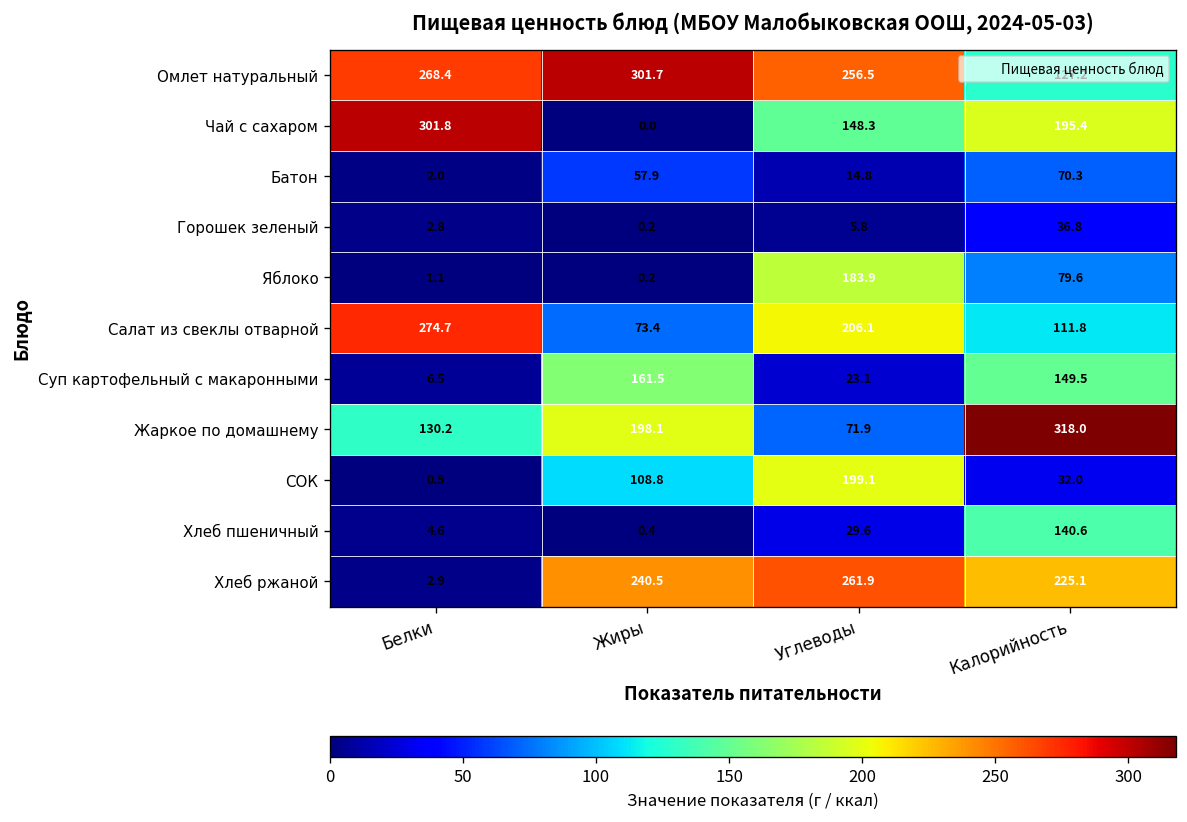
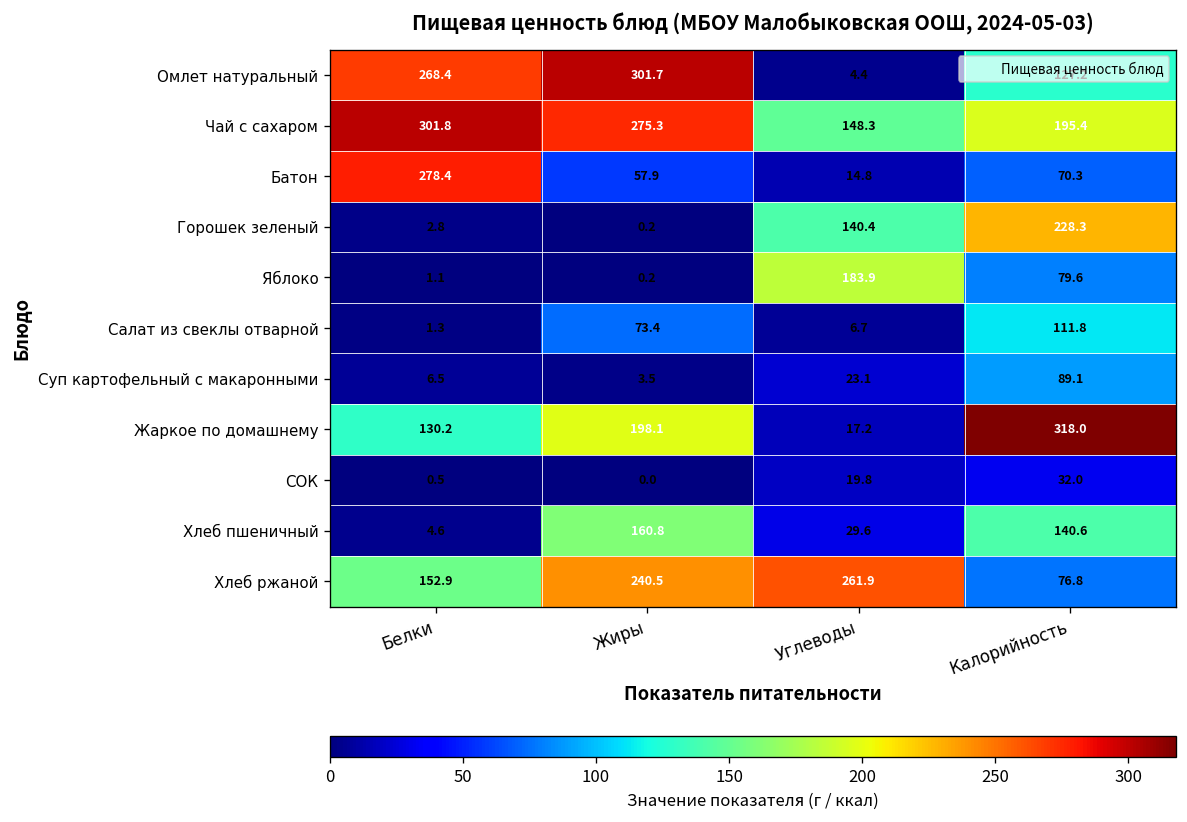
  {
    "Омлет натуральный": {
      "Белки": 268.4,
      "Жиры": 301.7,
-     "Углеводы": 256.5
+     "Углеводы": 4.4
    },
    "Чай с сахаром": {
      "Белки": 301.8,
-     "Жиры": 0.0,
+     "Жиры": 275.3,
      "Углеводы": 148.3,
      "Калорийность": 195.4
    },
    "Батон": {
-     "Белки": 2.0,
+     "Белки": 278.4,
      "Жиры": 57.9,
      "Углеводы": 14.8,
      "Калорийность": 70.3
    },
    "Горошек зеленый": {
      "Белки": 2.8,
      "Жиры": 0.2,
-     "Углеводы": 5.8,
-     "Калорийность": 36.8
+     "Углеводы": 140.4,
+     "Калорийность": 228.3
    },
    "Яблоко": {
      "Белки": 1.1,
      "Жиры": 0.2,
      "Углеводы": 183.9,
      "Калорийность": 79.6
    },
    "Салат из свеклы отварной": {
-     "Белки": 274.7,
+     "Белки": 1.3,
      "Жиры": 73.4,
-     "Углеводы": 206.1,
+     "Углеводы": 6.7,
      "Калорийность": 111.8
    },
    "Суп картофельный с макаронными": {
      "Белки": 6.5,
-     "Жиры": 161.5,
+     "Жиры": 3.5,
      "Углеводы": 23.1,
-     "Калорийность": 149.5
+     "Калорийность": 89.1
    },
    "Жаркое по домашнему": {
      "Белки": 130.2,
      "Жиры": 198.1,
-     "Углеводы": 71.9,
+     "Углеводы": 17.2,
      "Калорийность": 318.0
    },
    "СОК": {
      "Белки": 0.5,
-     "Жиры": 108.8,
-     "Углеводы": 199.1,
+     "Жиры": 0.0,
+     "Углеводы": 19.8,
      "Калорийность": 32.0
    },
    "Хлеб пшеничный": {
      "Белки": 4.6,
-     "Жиры": 0.4,
+     "Жиры": 160.8,
      "Углеводы": 29.6,
      "Калорийность": 140.6
    },
    "Хлеб ржаной": {
-     "Белки": 2.9,
+     "Белки": 152.9,
      "Жиры": 240.5,
      "Углеводы": 261.9,
-     "Калорийность": 225.1
+     "Калорийность": 76.8
    }
  }
